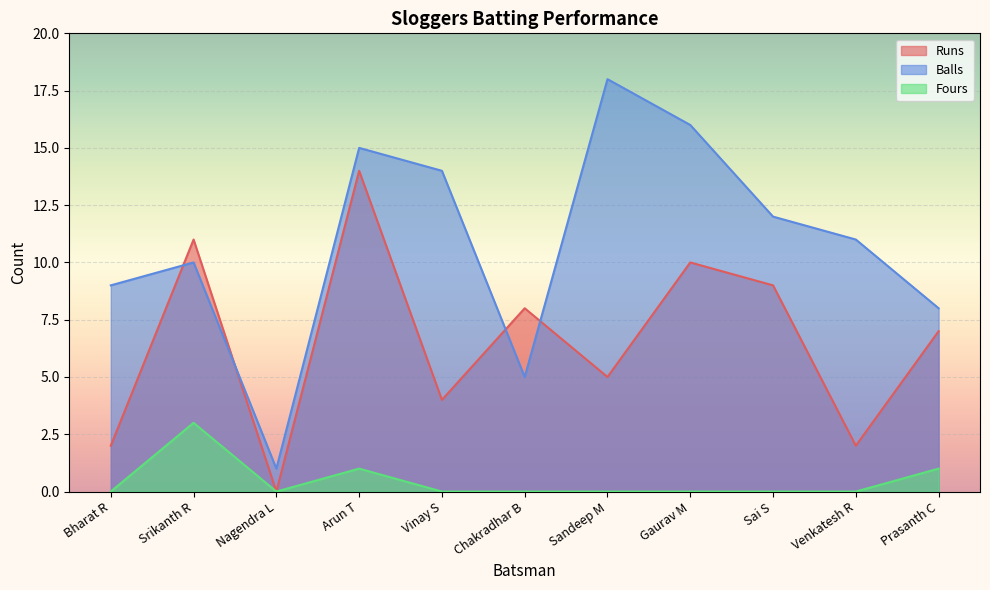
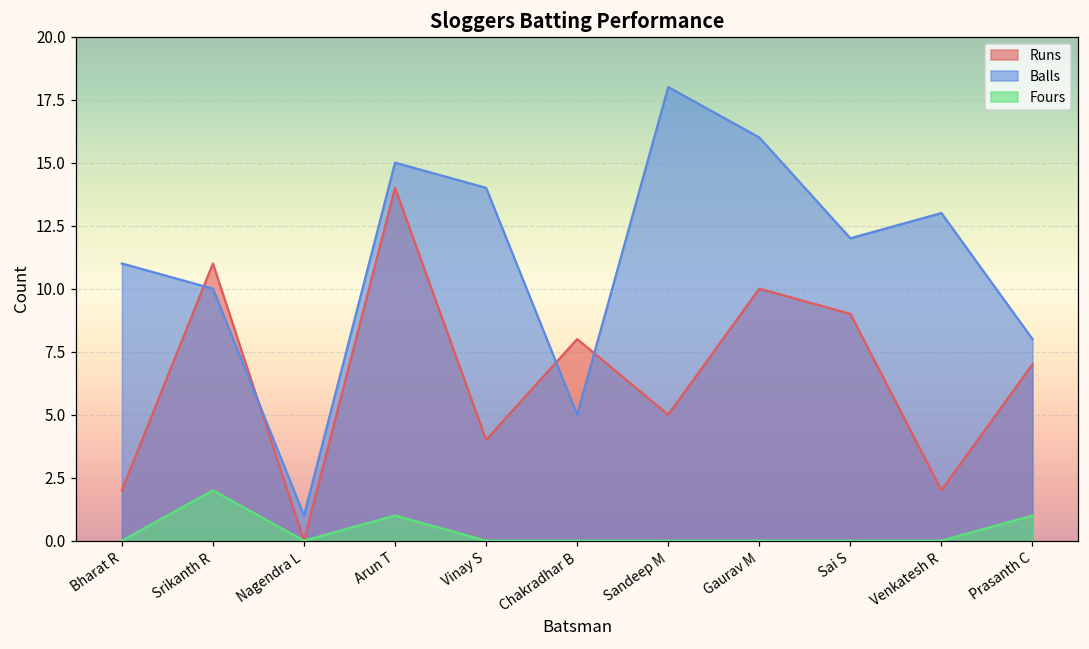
  {
    "Runs": {
      "Bharat R": 2,
      "Srikanth R": 11,
      "Arun T": 14,
      "Vinay S": 4,
      "Chakradhar B": 8,
      "Sandeep M": 5,
      "Gaurav M": 10,
      "Sai S": 9,
      "Venkatesh R": 2,
      "Prasanth C": 7
    },
    "Balls": {
-     "Bharat R": 9,
+     "Bharat R": 11,
      "Srikanth R": 10,
      "Nagendra L": 1,
      "Arun T": 15,
      "Vinay S": 14,
      "Chakradhar B": 5,
      "Sandeep M": 18,
      "Gaurav M": 16,
      "Sai S": 12,
-     "Venkatesh R": 11,
+     "Venkatesh R": 13,
      "Prasanth C": 8
    },
    "Fours": {
      "Bharat R": 0,
-     "Srikanth R": 3,
+     "Srikanth R": 2,
      "Arun T": 1,
      "Vinay S": 0,
      "Chakradhar B": 0,
      "Sandeep M": 0,
      "Gaurav M": 0,
      "Sai S": 0,
      "Venkatesh R": 0,
      "Prasanth C": 1
    }
  }
